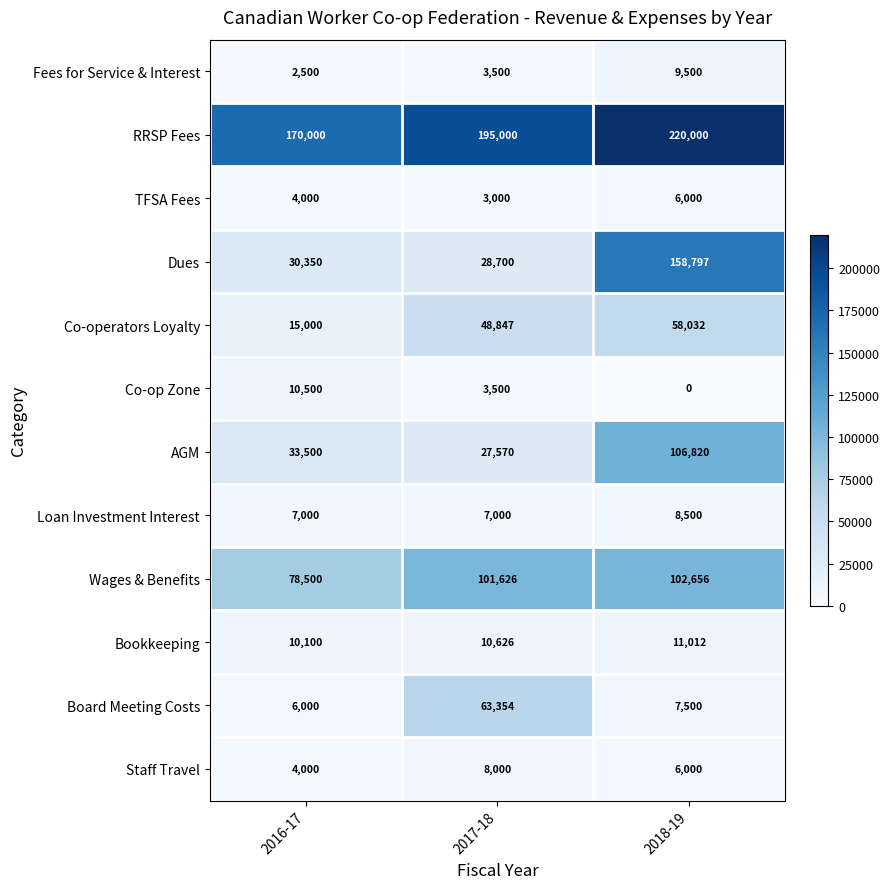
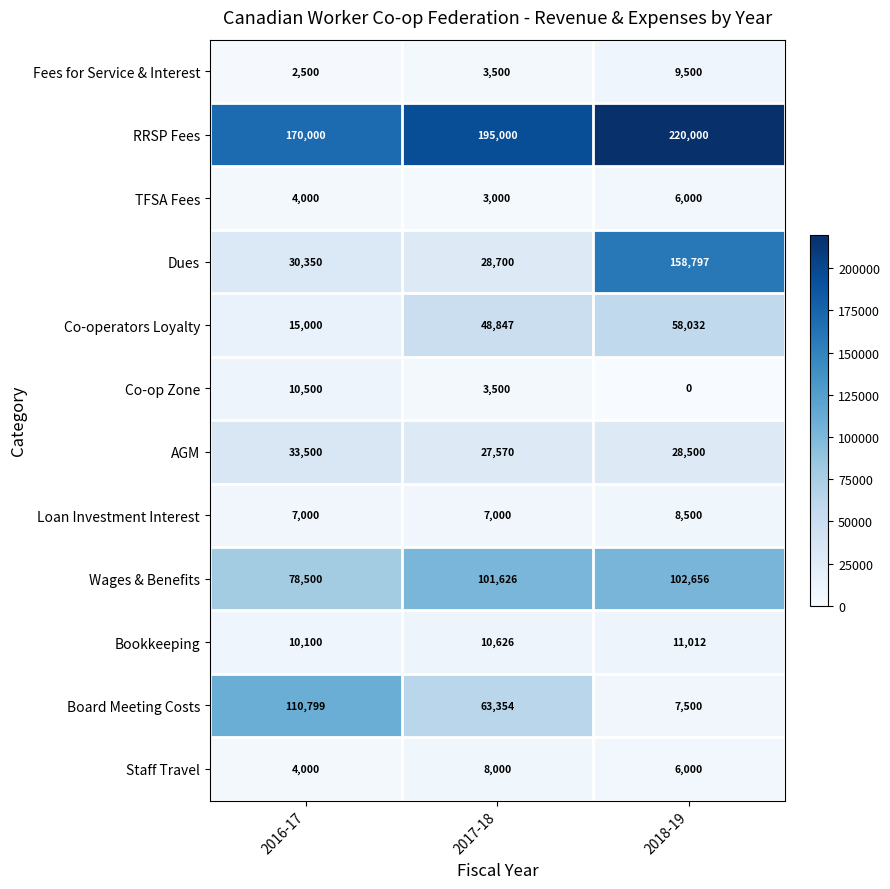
  {
    "Fees for Service & Interest": {
      "2016-17": "2,500",
      "2017-18": "3,500",
      "2018-19": "9,500"
    },
    "RRSP Fees": {
      "2016-17": "170,000",
      "2017-18": "195,000",
      "2018-19": "220,000"
    },
    "TFSA Fees": {
      "2016-17": "4,000",
      "2017-18": "3,000",
      "2018-19": "6,000"
    },
    "Dues": {
      "2016-17": "30,350",
      "2017-18": "28,700",
      "2018-19": "158,797"
    },
    "Co-operators Loyalty": {
      "2016-17": "15,000",
      "2017-18": "48,847",
      "2018-19": "58,032"
    },
    "Co-op Zone": {
      "2016-17": "10,500",
      "2017-18": "3,500",
      "2018-19": "0"
    },
    "AGM": {
      "2016-17": "33,500",
      "2017-18": "27,570",
-     "2018-19": "106,820"
+     "2018-19": "28,500"
    },
    "Loan Investment Interest": {
      "2016-17": "7,000",
      "2017-18": "7,000",
      "2018-19": "8,500"
    },
    "Wages & Benefits": {
      "2016-17": "78,500",
      "2017-18": "101,626",
      "2018-19": "102,656"
    },
    "Bookkeeping": {
      "2016-17": "10,100",
      "2017-18": "10,626",
      "2018-19": "11,012"
    },
    "Board Meeting Costs": {
-     "2016-17": "6,000",
+     "2016-17": "110,799",
      "2017-18": "63,354",
      "2018-19": "7,500"
    },
    "Staff Travel": {
      "2016-17": "4,000",
      "2017-18": "8,000",
      "2018-19": "6,000"
    }
  }
